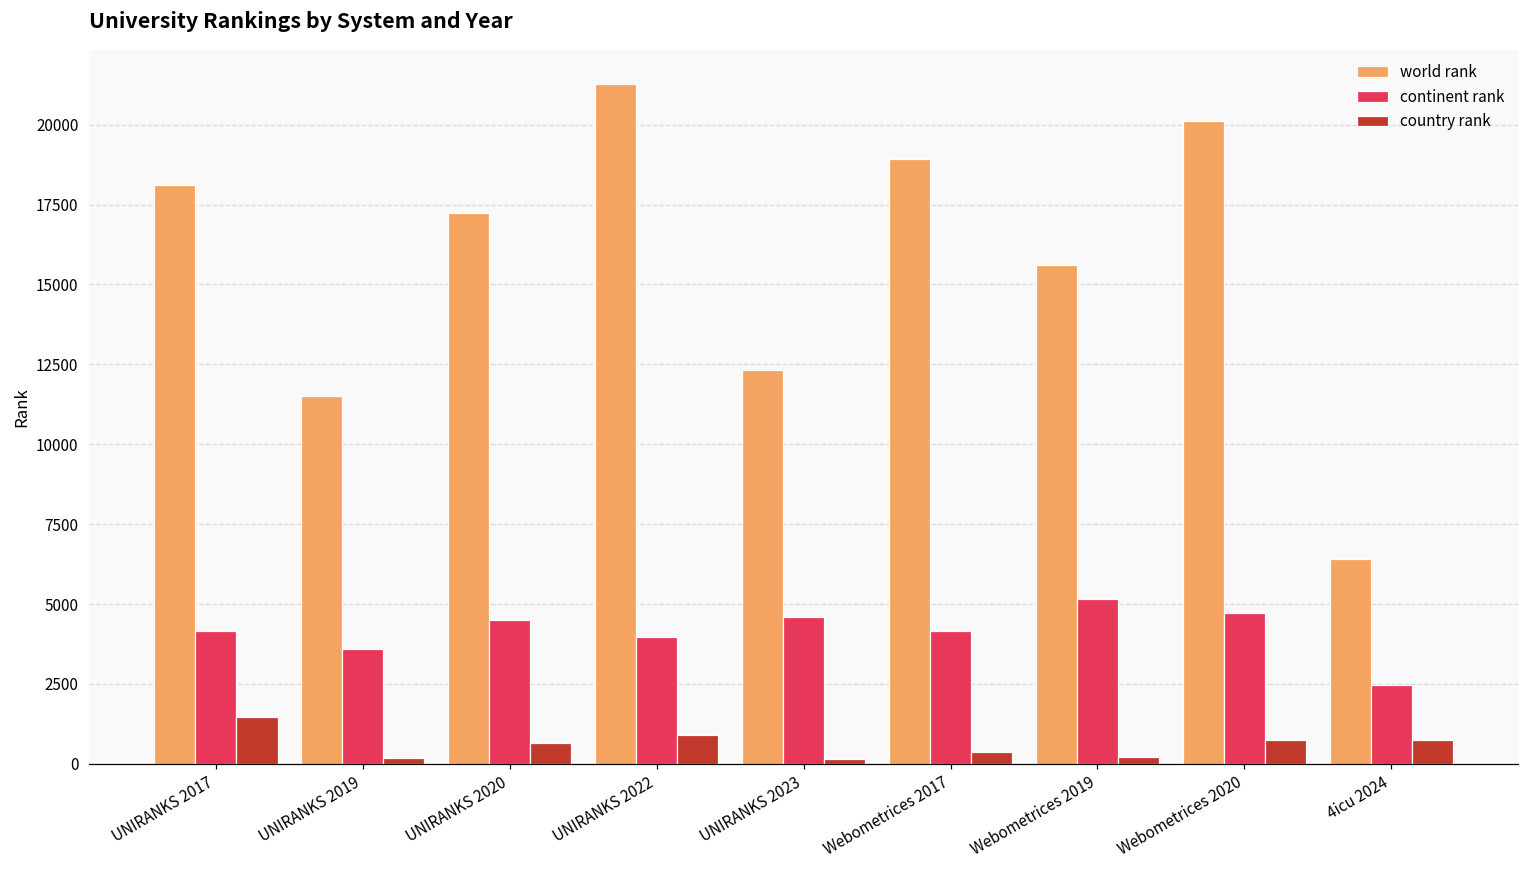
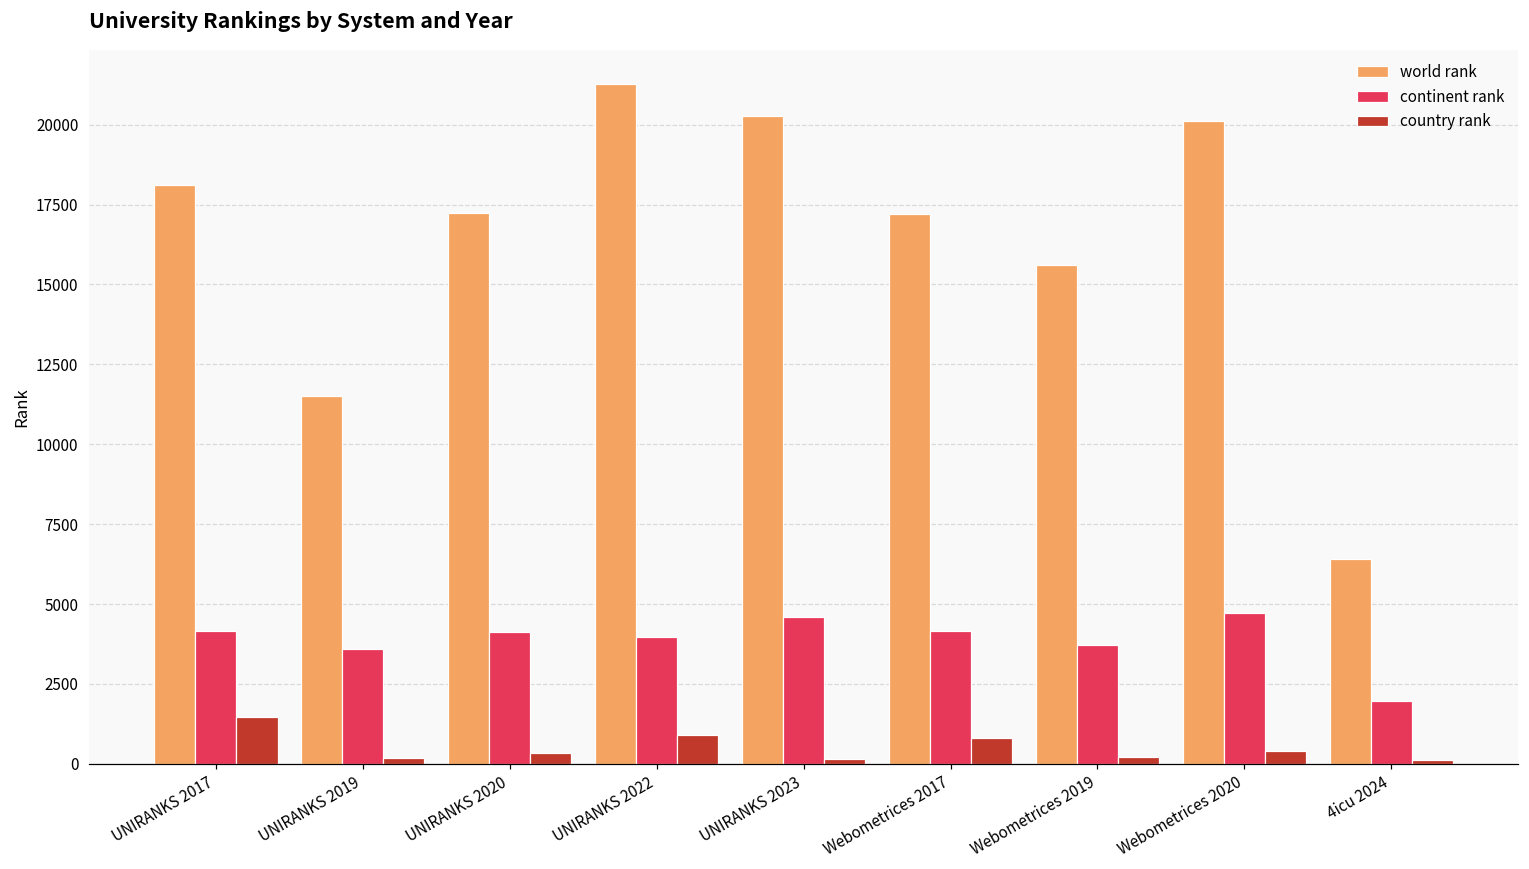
  {
    "world rank": {
      "UNIRANKS 2017": 18100,
      "UNIRANKS 2019": 11500,
      "UNIRANKS 2020": 17200,
      "UNIRANKS 2022": 21300,
-     "UNIRANKS 2023": 12300,
-     "Webometrices 2017": 18900,
+     "UNIRANKS 2023": 20300,
+     "Webometrices 2017": 17200,
      "Webometrices 2019": 15600,
      "Webometrices 2020": 20100,
      "4icu 2024": 6400
    },
    "continent rank": {
      "UNIRANKS 2017": 4200,
      "UNIRANKS 2019": 3600,
-     "UNIRANKS 2020": 4500,
+     "UNIRANKS 2020": 4100,
      "UNIRANKS 2022": 4000,
      "UNIRANKS 2023": 4600,
      "Webometrices 2017": 4200,
-     "Webometrices 2019": 5100,
+     "Webometrices 2019": 3700,
      "Webometrices 2020": 4700,
-     "4icu 2024": 2500
+     "4icu 2024": 2000
    },
    "country rank": {
      "UNIRANKS 2017": 1500,
      "UNIRANKS 2019": 200,
-     "UNIRANKS 2020": 600,
+     "UNIRANKS 2020": 300,
      "UNIRANKS 2022": 900,
      "UNIRANKS 2023": 100,
-     "Webometrices 2017": 400,
+     "Webometrices 2017": 800,
      "Webometrices 2019": 200,
-     "Webometrices 2020": 700,
-     "4icu 2024": 700
+     "Webometrices 2020": 400,
+     "4icu 2024": 100
    }
  }
